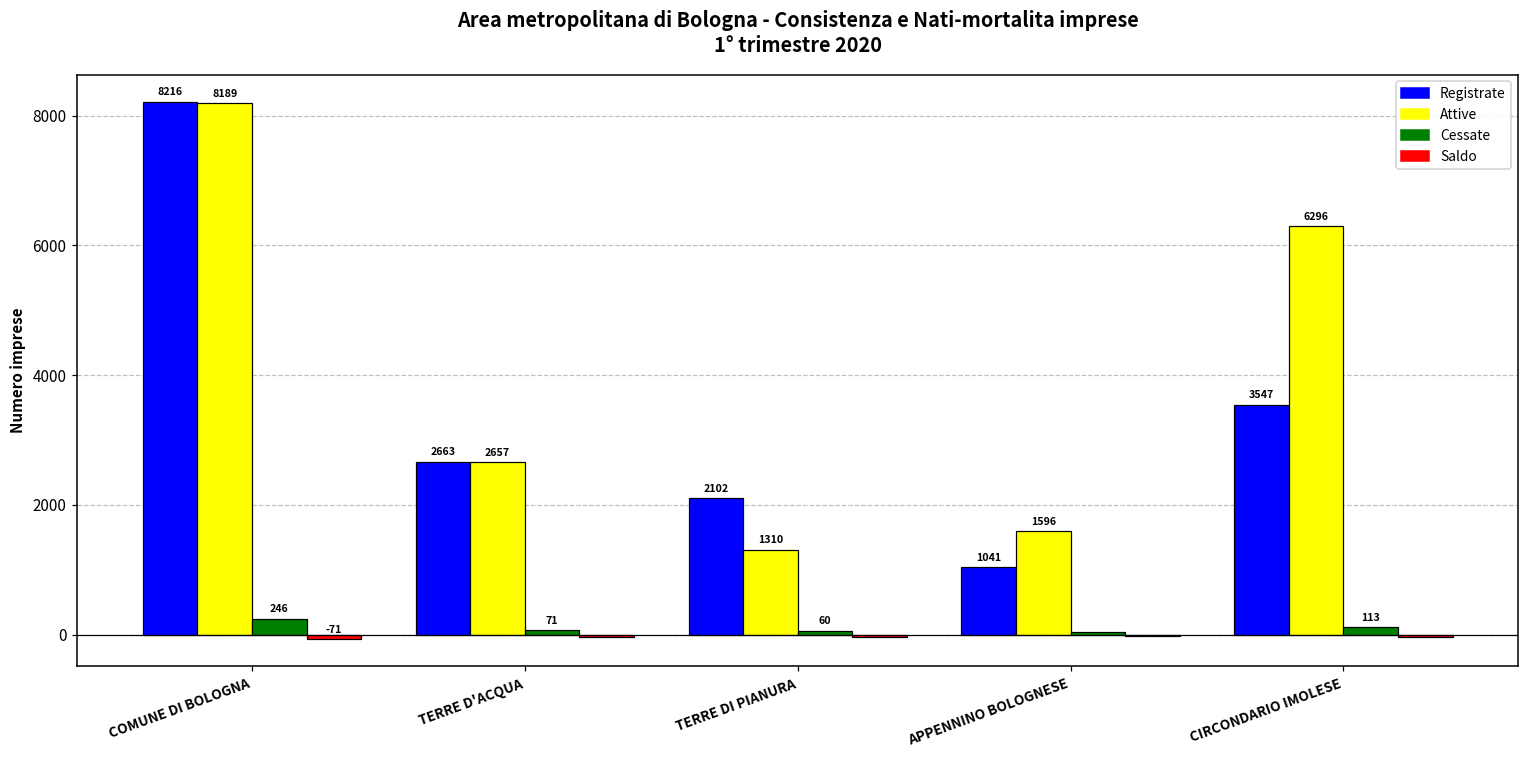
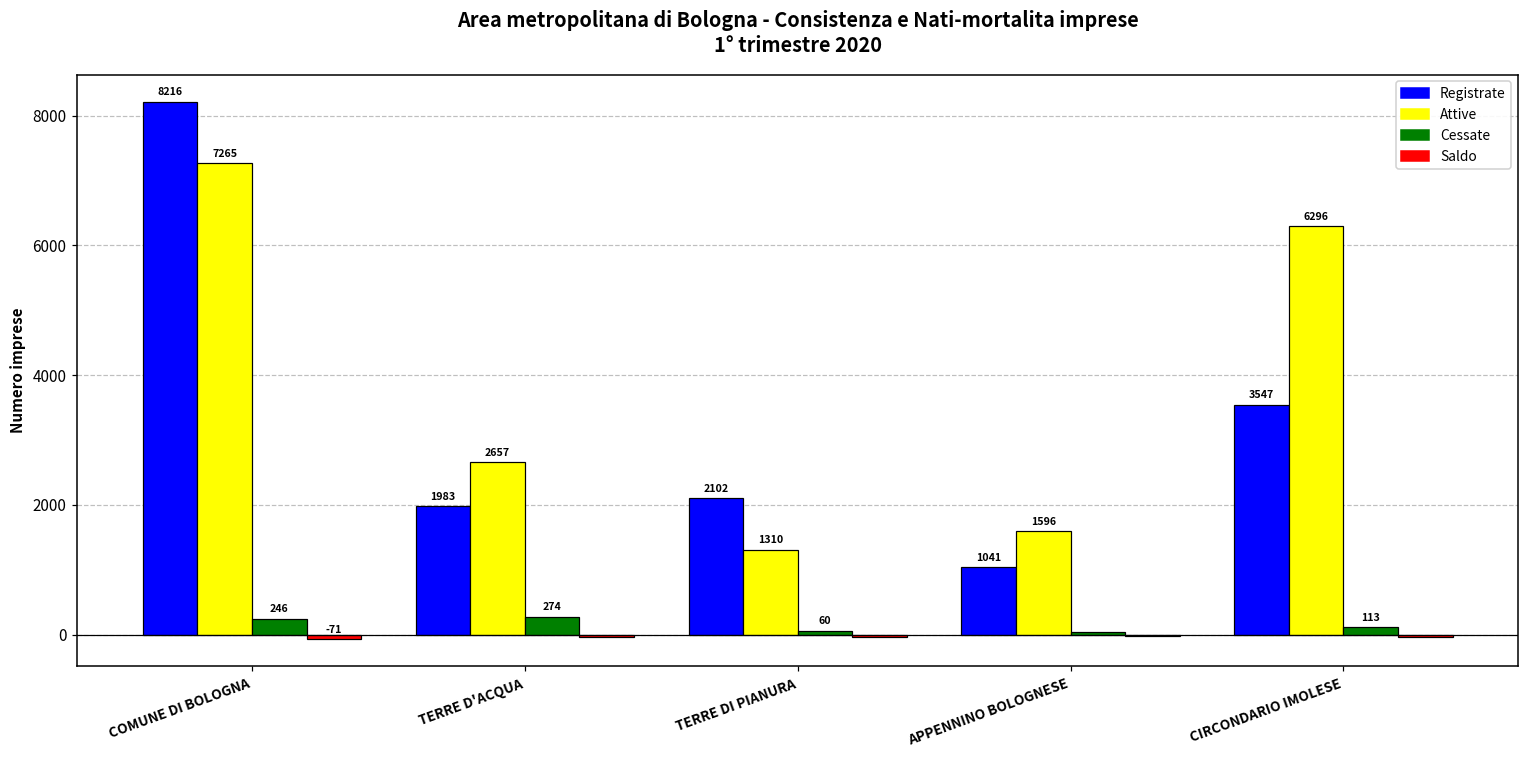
  {
    "Registrate": {
      "COMUNE DI BOLOGNA": 8216,
-     "TERRE D'ACQUA": 2663,
+     "TERRE D'ACQUA": 1983,
      "TERRE DI PIANURA": 2102,
      "APPENNINO BOLOGNESE": 1041,
      "CIRCONDARIO IMOLESE": 3547
    },
    "Attive": {
-     "COMUNE DI BOLOGNA": 8189,
+     "COMUNE DI BOLOGNA": 7265,
      "TERRE D'ACQUA": 2657,
      "TERRE DI PIANURA": 1310,
      "APPENNINO BOLOGNESE": 1596,
      "CIRCONDARIO IMOLESE": 6296
    },
    "Cessate": {
      "COMUNE DI BOLOGNA": 246,
-     "TERRE D'ACQUA": 71,
+     "TERRE D'ACQUA": 274,
      "TERRE DI PIANURA": 60,
      "CIRCONDARIO IMOLESE": 113
    },
    "Saldo": {
      "COMUNE DI BOLOGNA": -71
    }
  }
